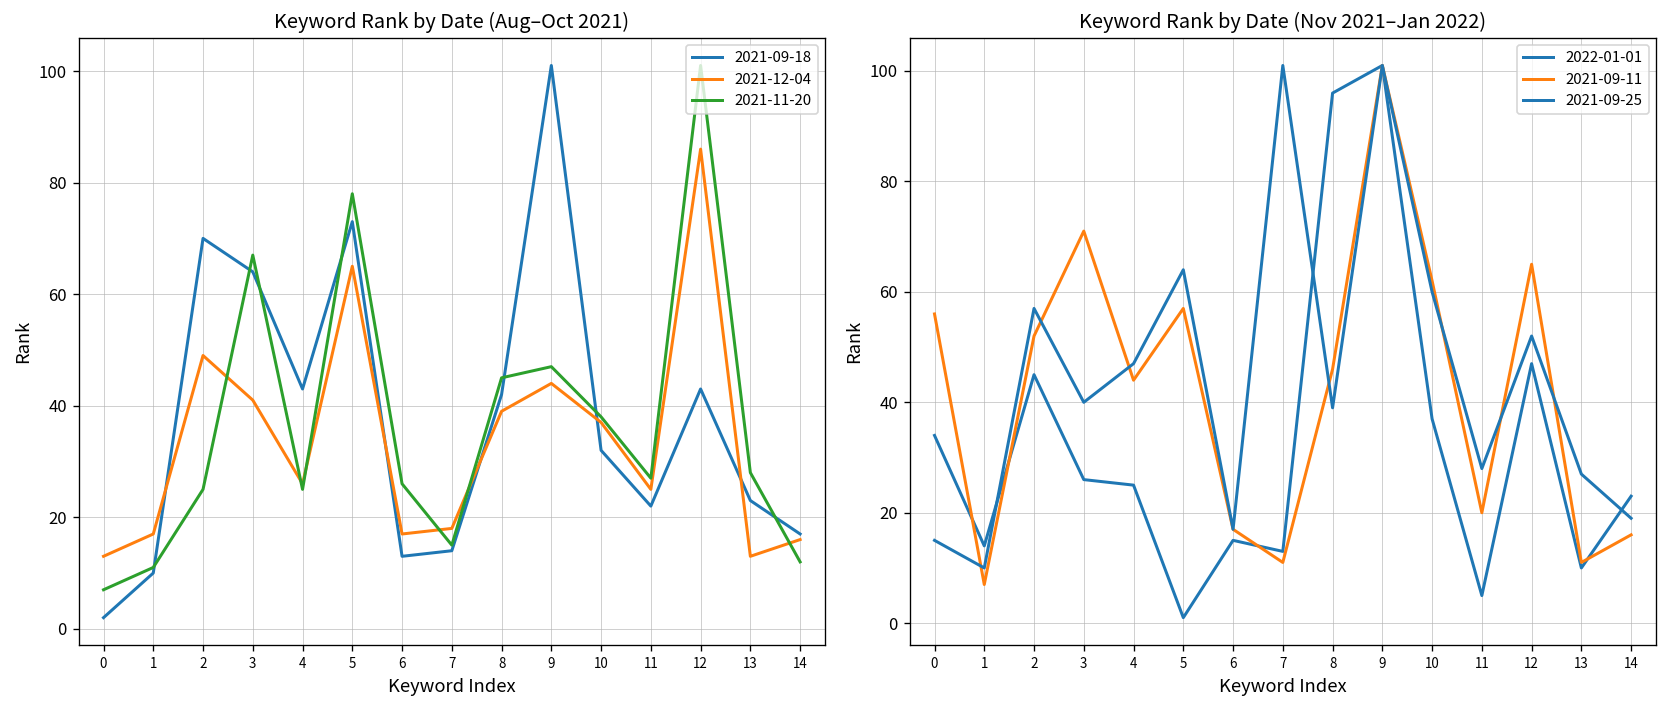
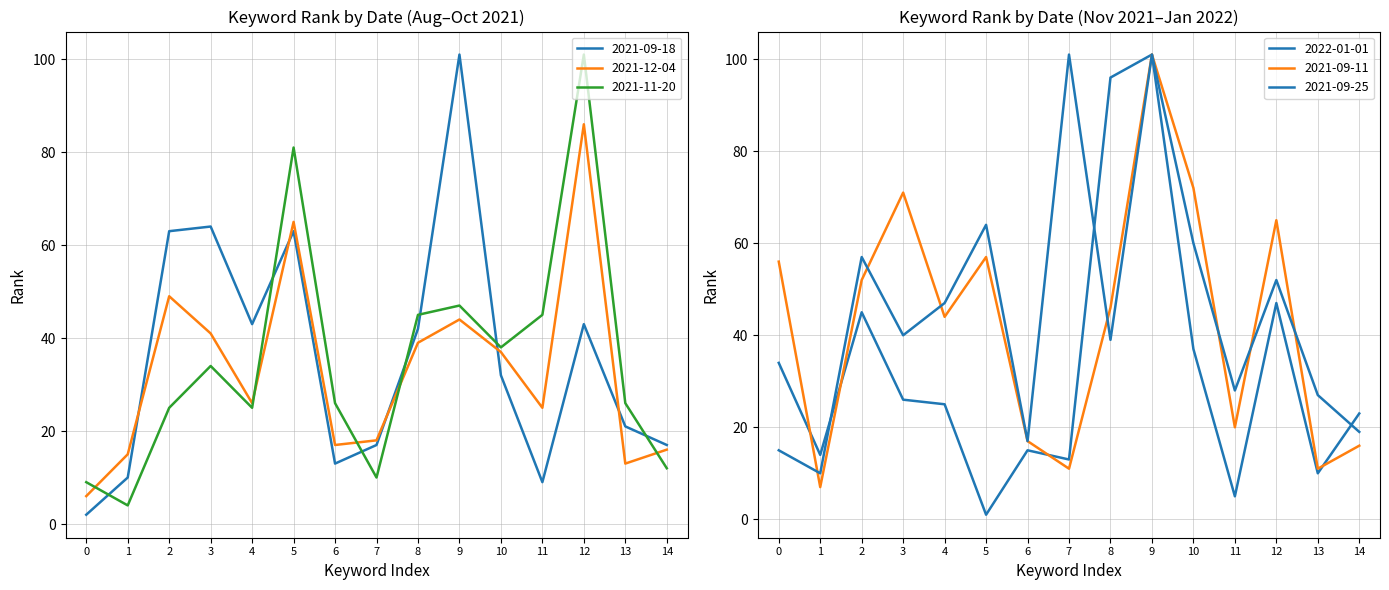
  {
    "Keyword Rank by Date (Aug–Oct 2021)": {
      "2021-09-18": {
        "0": 2,
        "1": 10,
-       "2": 70,
+       "2": 63,
        "3": 64,
        "4": 43,
-       "5": 73,
+       "5": 63,
        "6": 13,
-       "7": 14,
+       "7": 17,
        "8": 42,
        "9": 101,
        "10": 32,
-       "11": 22,
+       "11": 9,
        "12": 43,
-       "13": 23,
+       "13": 21,
        "14": 17
      },
      "2021-12-04": {
-       "0": 13,
-       "1": 17,
+       "0": 6,
+       "1": 15,
        "2": 49,
        "3": 41,
        "4": 26,
        "5": 65,
        "6": 17,
        "7": 18,
        "8": 39,
        "9": 44,
        "10": 37,
        "11": 25,
        "12": 86,
        "13": 13,
        "14": 16
      },
      "2021-11-20": {
-       "0": 7,
-       "1": 11,
+       "0": 9,
+       "1": 4,
        "2": 25,
-       "3": 67,
+       "3": 34,
        "4": 25,
-       "5": 78,
+       "5": 81,
        "6": 26,
-       "7": 15,
+       "7": 10,
        "8": 45,
        "9": 47,
        "10": 38,
-       "11": 27,
-       "13": 28,
+       "11": 45,
+       "13": 26,
        "14": 12
      }
    },
    "Keyword Rank by Date (Nov 2021–Jan 2022)": {
      "2021-09-11": {
        "0": 56,
        "1": 7,
        "2": 52,
        "3": 71,
        "4": 44,
        "5": 57,
        "7": 11,
        "8": 46,
-       "10": 62,
+       "10": 72,
        "11": 20,
        "12": 65,
        "13": 11,
        "14": 16
      }
    }
  }
